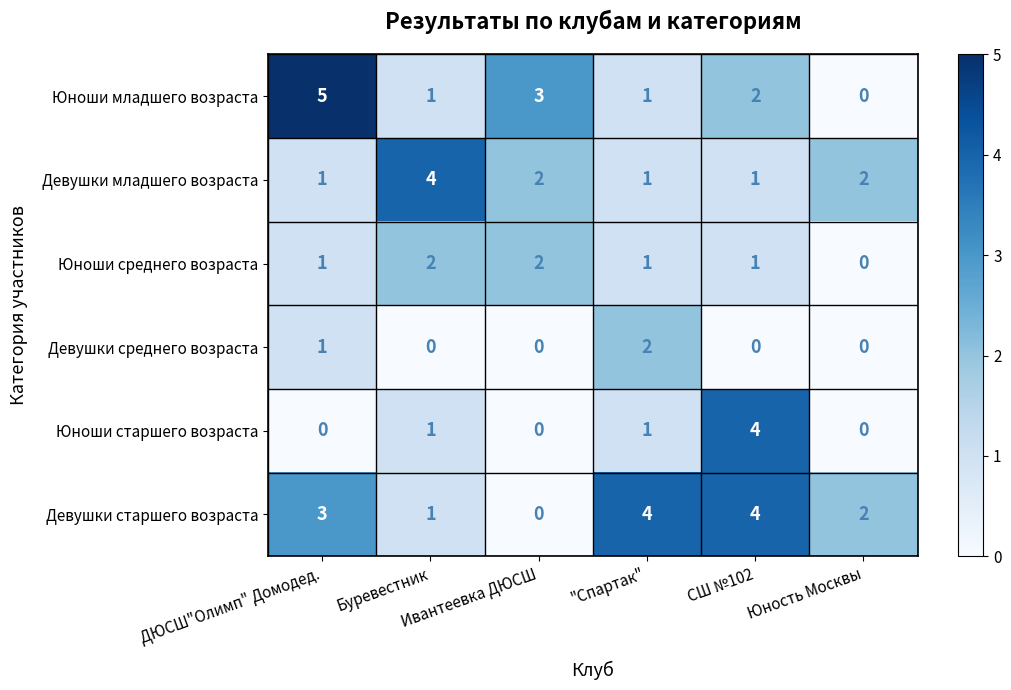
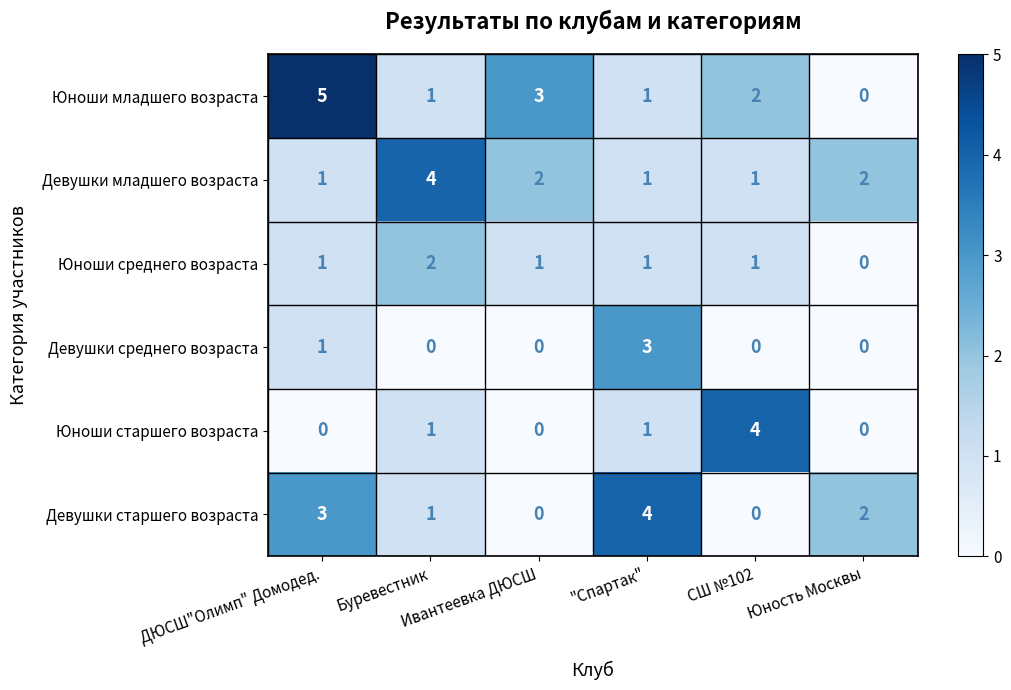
  {
    "Юноши младшего возраста": {
      "ДЮСШ\"Олимп\" Домодед.": 5,
      "Буревестник": 1,
      "Ивантеевка ДЮСШ": 3,
      "\"Спартак\"": 1,
      "СШ №102": 2,
      "Юность Москвы": 0
    },
    "Девушки младшего возраста": {
      "ДЮСШ\"Олимп\" Домодед.": 1,
      "Буревестник": 4,
      "Ивантеевка ДЮСШ": 2,
      "\"Спартак\"": 1,
      "СШ №102": 1,
      "Юность Москвы": 2
    },
    "Юноши среднего возраста": {
      "ДЮСШ\"Олимп\" Домодед.": 1,
      "Буревестник": 2,
-     "Ивантеевка ДЮСШ": 2,
+     "Ивантеевка ДЮСШ": 1,
      "\"Спартак\"": 1,
      "СШ №102": 1,
      "Юность Москвы": 0
    },
    "Девушки среднего возраста": {
      "ДЮСШ\"Олимп\" Домодед.": 1,
      "Буревестник": 0,
      "Ивантеевка ДЮСШ": 0,
-     "\"Спартак\"": 2,
+     "\"Спартак\"": 3,
      "СШ №102": 0,
      "Юность Москвы": 0
    },
    "Юноши старшего возраста": {
      "ДЮСШ\"Олимп\" Домодед.": 0,
      "Буревестник": 1,
      "Ивантеевка ДЮСШ": 0,
      "\"Спартак\"": 1,
      "СШ №102": 4,
      "Юность Москвы": 0
    },
    "Девушки старшего возраста": {
      "ДЮСШ\"Олимп\" Домодед.": 3,
      "Буревестник": 1,
      "Ивантеевка ДЮСШ": 0,
      "\"Спартак\"": 4,
-     "СШ №102": 4,
+     "СШ №102": 0,
      "Юность Москвы": 2
    }
  }
